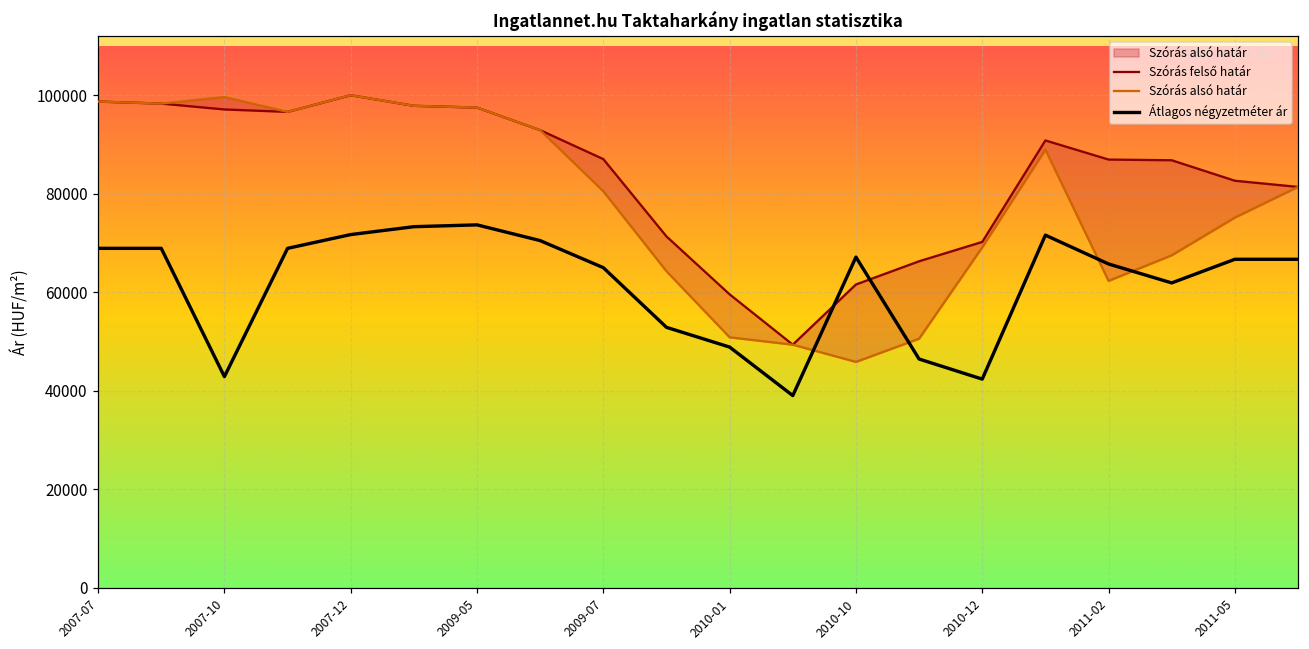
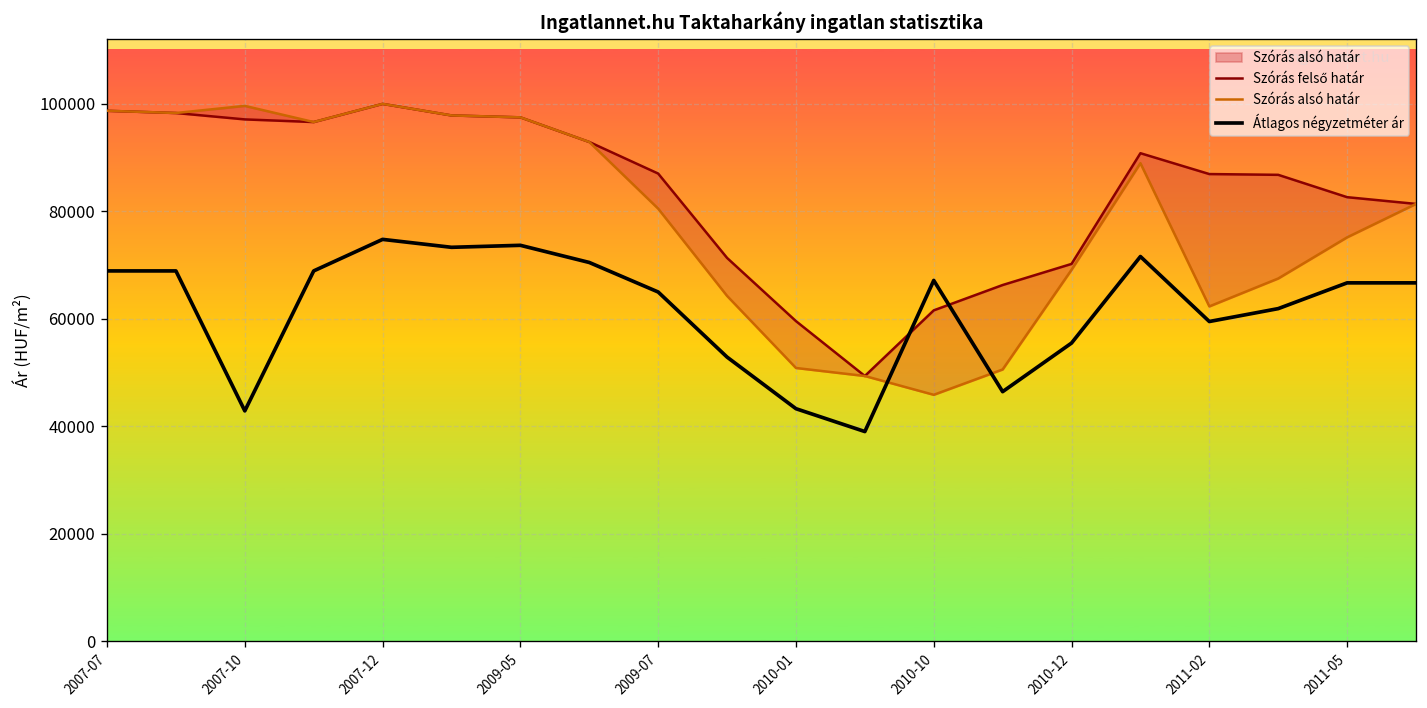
  {
    "Szórás felső határ": {
      "2007-10": 97000
    },
    "Átlagos négyzetméter ár": {
      "2007-07": 69000,
      "2007-10": 43000,
-     "2007-12": 72000,
+     "2007-12": 75000,
      "2009-05": 74000,
      "2009-07": 65000,
-     "2010-01": 49000,
+     "2010-01": 43000,
      "2010-10": 67000,
-     "2010-12": 42000,
-     "2011-02": 66000,
+     "2010-12": 55000,
+     "2011-02": 59000,
      "2011-05": 67000
    }
  }
